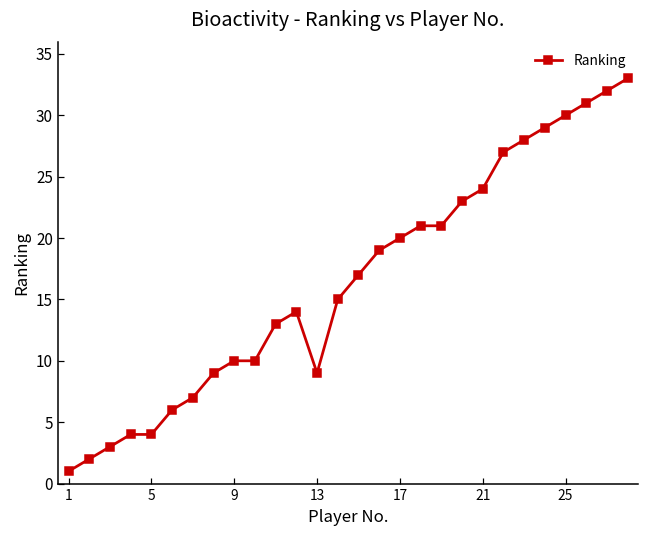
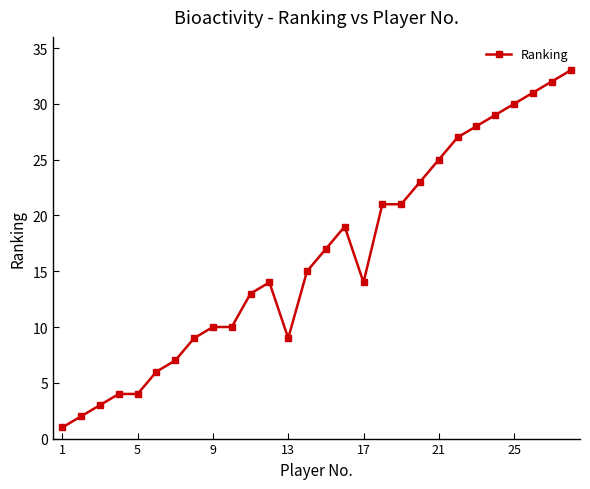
  {
    "1": 1,
    "5": 4,
    "9": 10,
    "13": 9,
-   "17": 20,
-   "21": 24,
+   "17": 14,
+   "21": 25,
    "25": 30
  }
